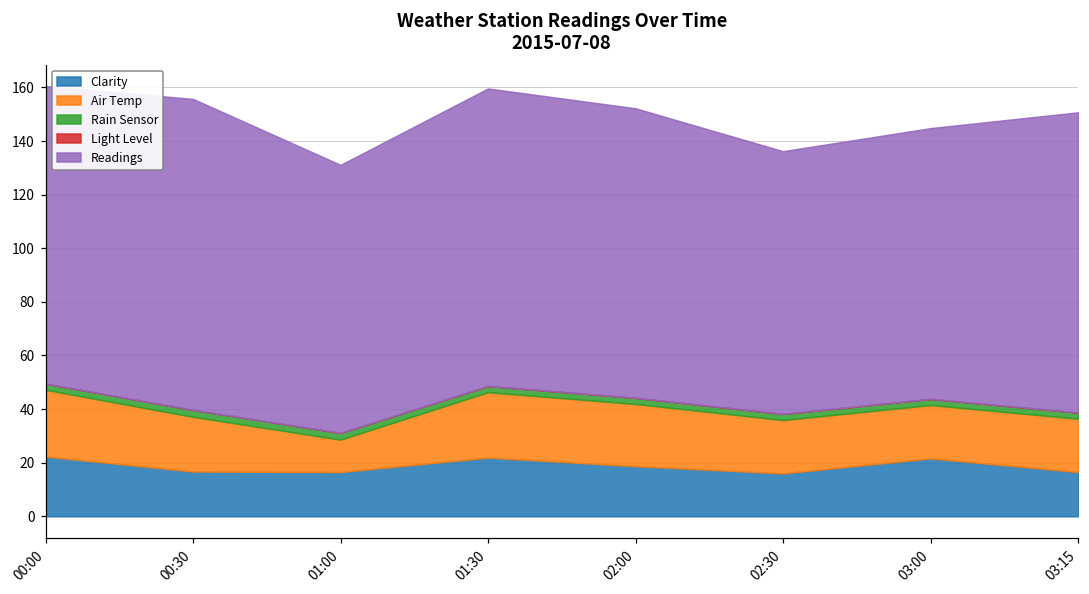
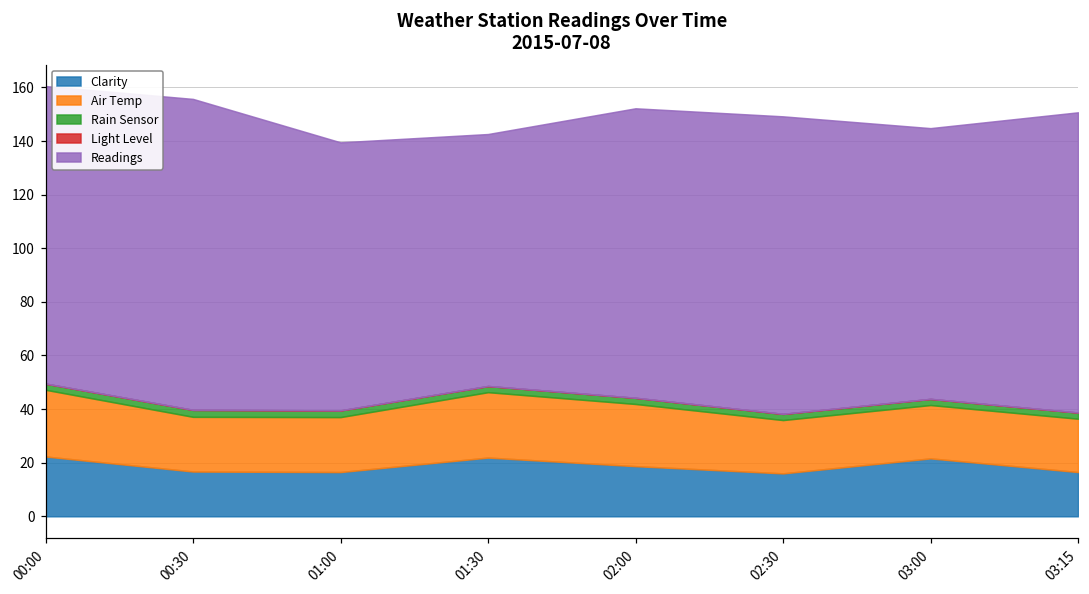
  {
    "Clarity": {
      "00:00": 22,
      "00:30": 17,
      "01:00": 17,
      "01:30": 22,
      "02:00": 19,
      "02:30": 16,
      "03:00": 22,
      "03:15": 17
    },
    "Air Temp": {
      "00:00": 25,
      "00:30": 20,
-     "01:00": 12,
+     "01:00": 21,
      "01:30": 24,
      "02:00": 23,
      "02:30": 20,
      "03:00": 20,
      "03:15": 20
    },
    "Readings": {
      "00:00": 111,
      "00:30": 116,
      "01:00": 100,
-     "01:30": 111,
+     "01:30": 94,
      "02:00": 108,
-     "02:30": 98,
+     "02:30": 111,
      "03:00": 101,
      "03:15": 112
    }
  }
